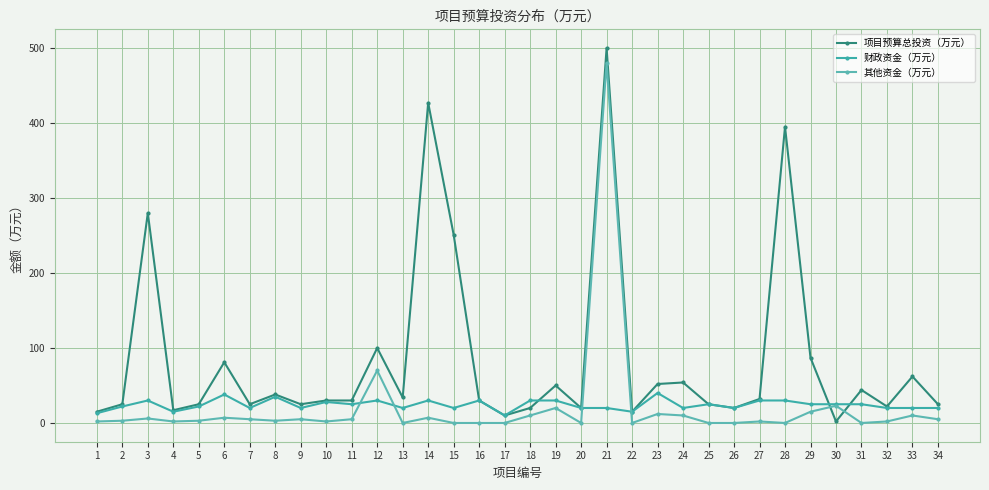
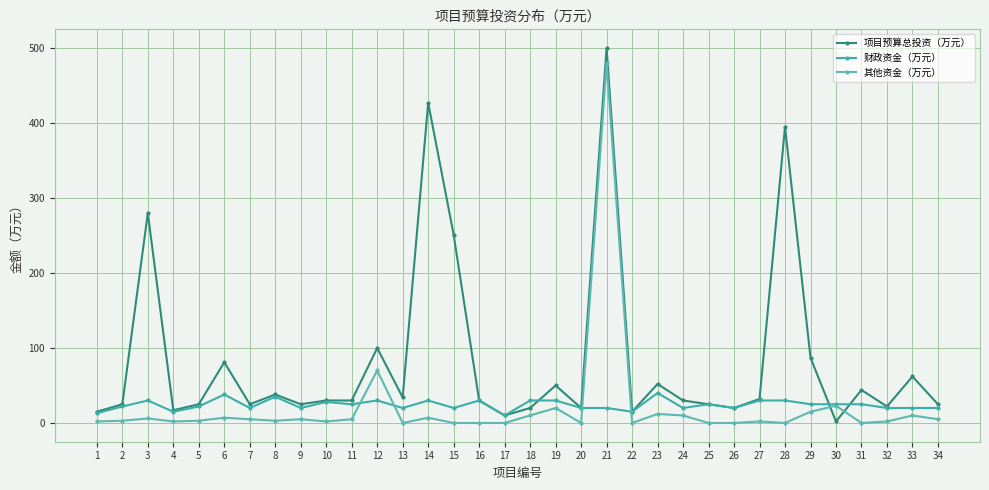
  {
    "项目预算总投资（万元）": {
      "3": 280,
      "6": 80,
      "7": 30,
      "9": 30,
      "11": 30,
      "12": 100,
      "13": 30,
      "14": 430,
      "15": 250,
      "18": 20,
      "19": 50,
      "21": 500,
      "23": 50,
-     "24": 50,
+     "24": 30,
      "28": 400,
      "29": 90,
      "30": 0,
      "31": 40,
      "33": 60,
      "34": 30
    }
  }
